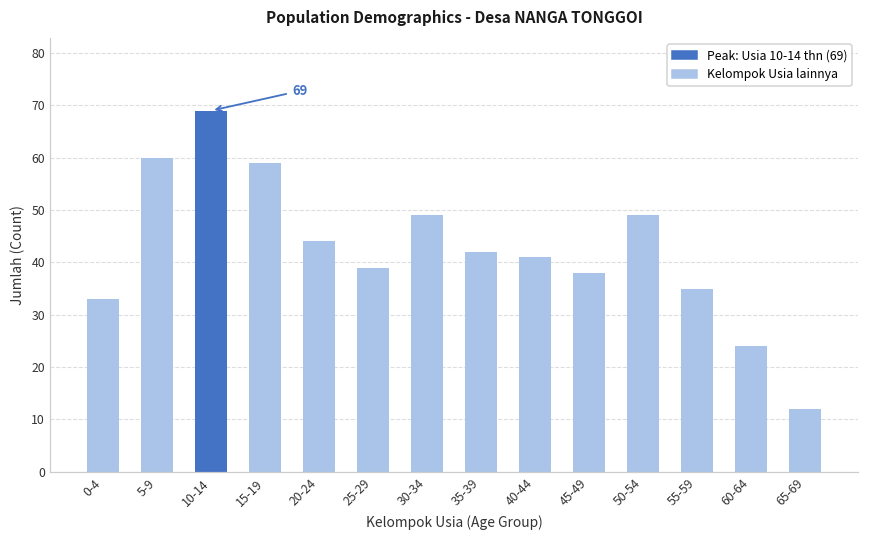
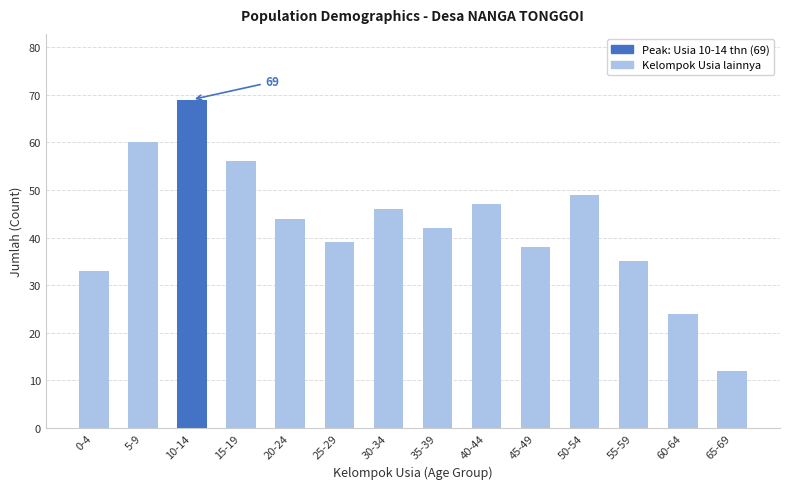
  {
    "0-4": 33,
    "5-9": 60,
-   "15-19": 59,
+   "15-19": 56,
    "20-24": 44,
    "25-29": 39,
-   "30-34": 49,
+   "30-34": 46,
    "35-39": 42,
-   "40-44": 41,
+   "40-44": 47,
    "45-49": 38,
    "50-54": 49,
    "55-59": 35,
    "60-64": 24,
    "65-69": 12
  }
